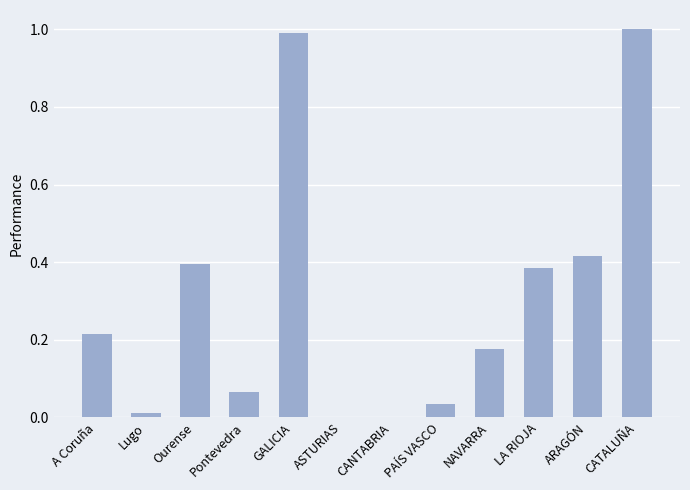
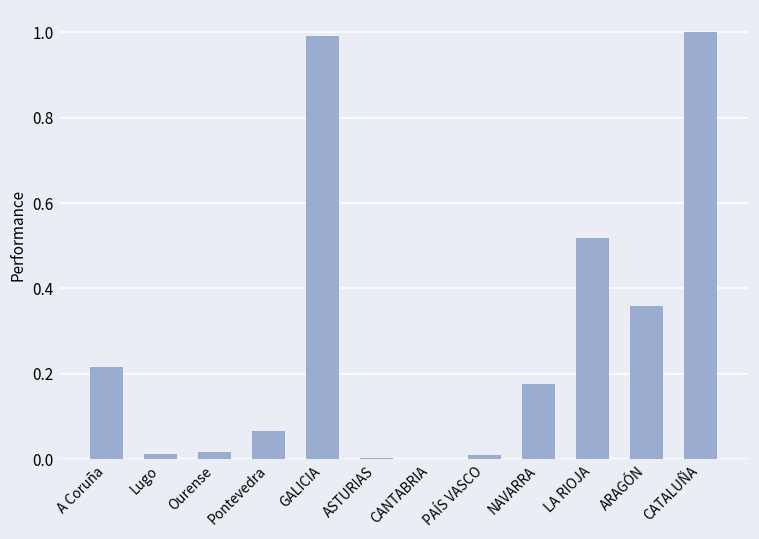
  {
    "A Coruña": 0.22,
    "Lugo": 0.01,
-   "Ourense": 0.39,
+   "Ourense": 0.02,
    "Pontevedra": 0.07,
    "GALICIA": 0.99,
-   "PAÍS VASCO": 0.04,
+   "PAÍS VASCO": 0.01,
    "NAVARRA": 0.17,
-   "LA RIOJA": 0.39,
-   "ARAGÓN": 0.42,
+   "LA RIOJA": 0.52,
+   "ARAGÓN": 0.36,
    "CATALUÑA": 1.00
  }
